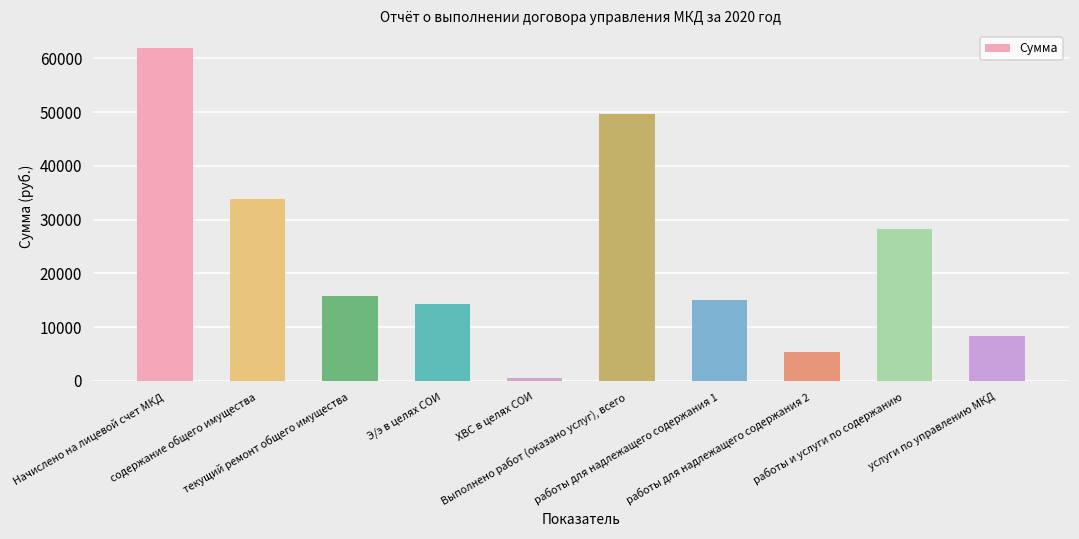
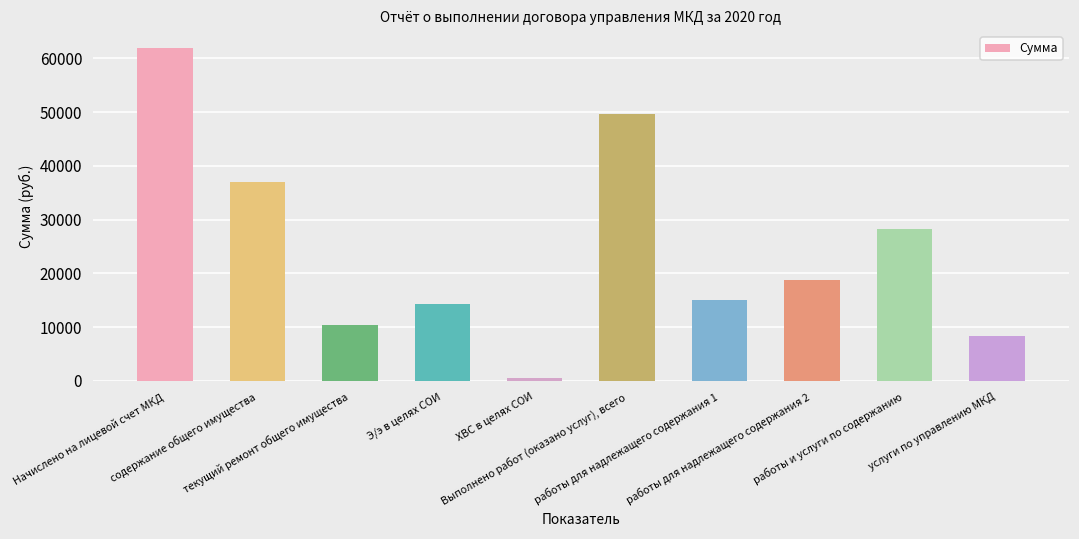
  {
    "Начислено на лицевой счет МКД": 62000,
-   "содержание общего имущества": 34000,
-   "текущий ремонт общего имущества": 16000,
+   "содержание общего имущества": 37000,
+   "текущий ремонт общего имущества": 10000,
    "Э/э в целях СОИ": 14000,
    "Выполнено работ (оказано услуг), всего": 50000,
    "работы для надлежащего содержания 1": 15000,
-   "работы для надлежащего содержания 2": 5000,
+   "работы для надлежащего содержания 2": 19000,
    "работы и услуги по содержанию": 28000,
    "услуги по управлению МКД": 8000
  }
